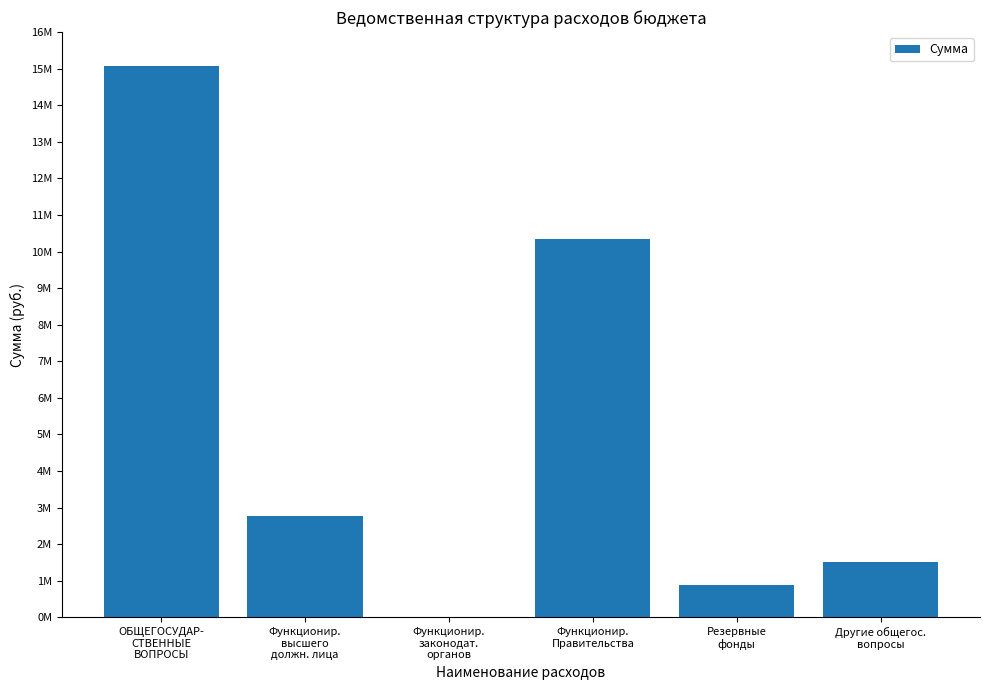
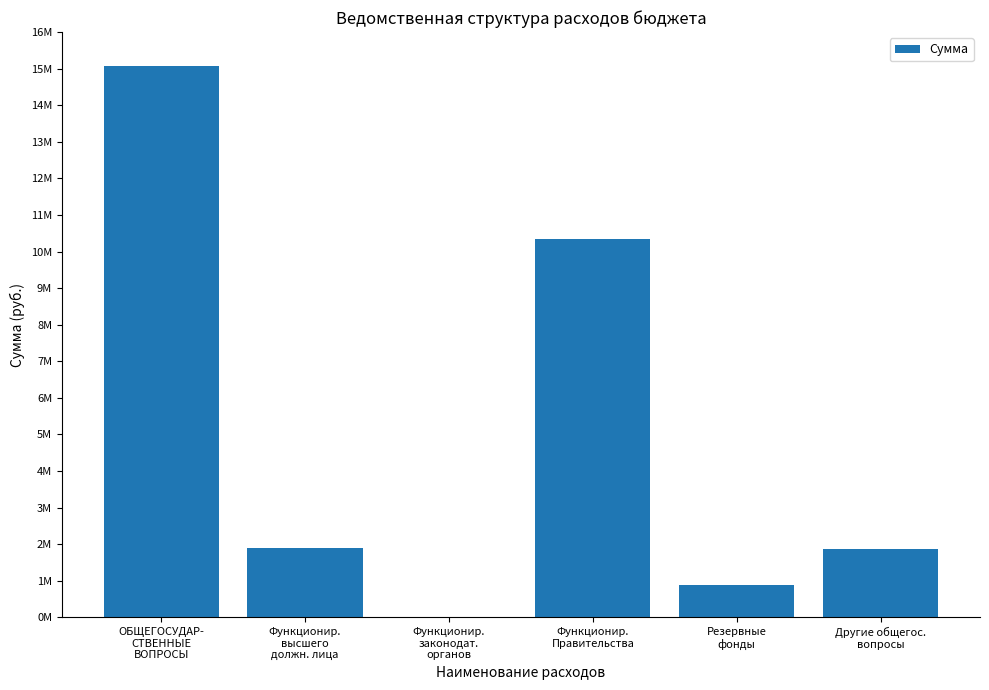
  {
    "ОБЩЕГОСУДАР- СТВЕННЫЕ ВОПРОСЫ": 15100000,
-   "Функционир. высшего должн. лица": 2800000,
+   "Функционир. высшего должн. лица": 1900000,
    "Функционир. Правительства": 10300000,
    "Резервные фонды": 900000,
-   "Другие общегос. вопросы": 1500000
+   "Другие общегос. вопросы": 1900000
  }
